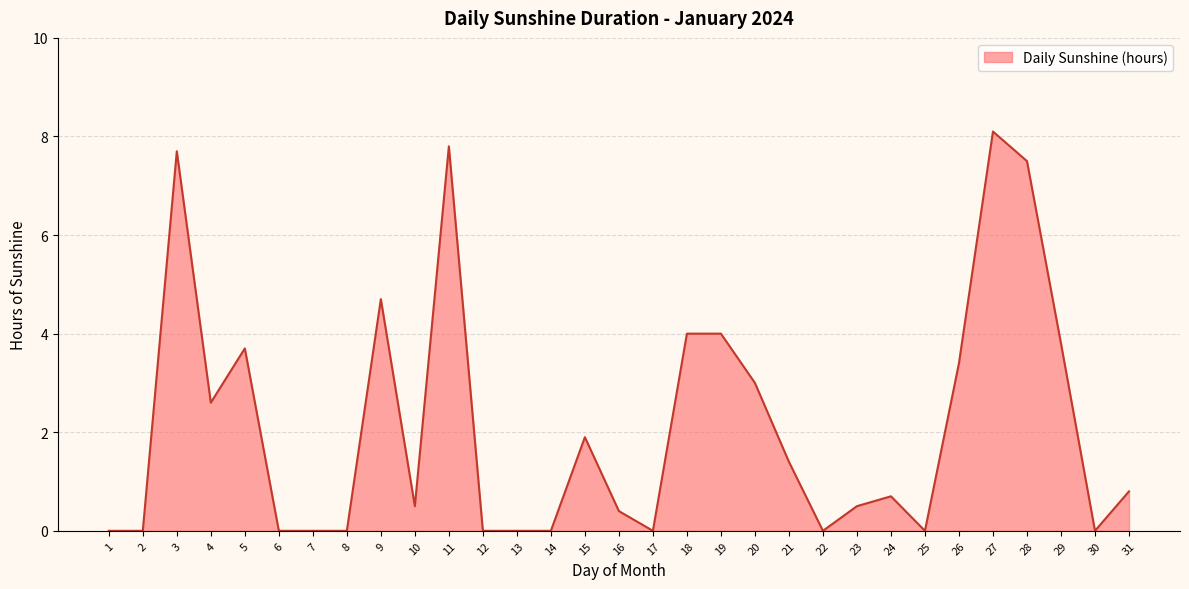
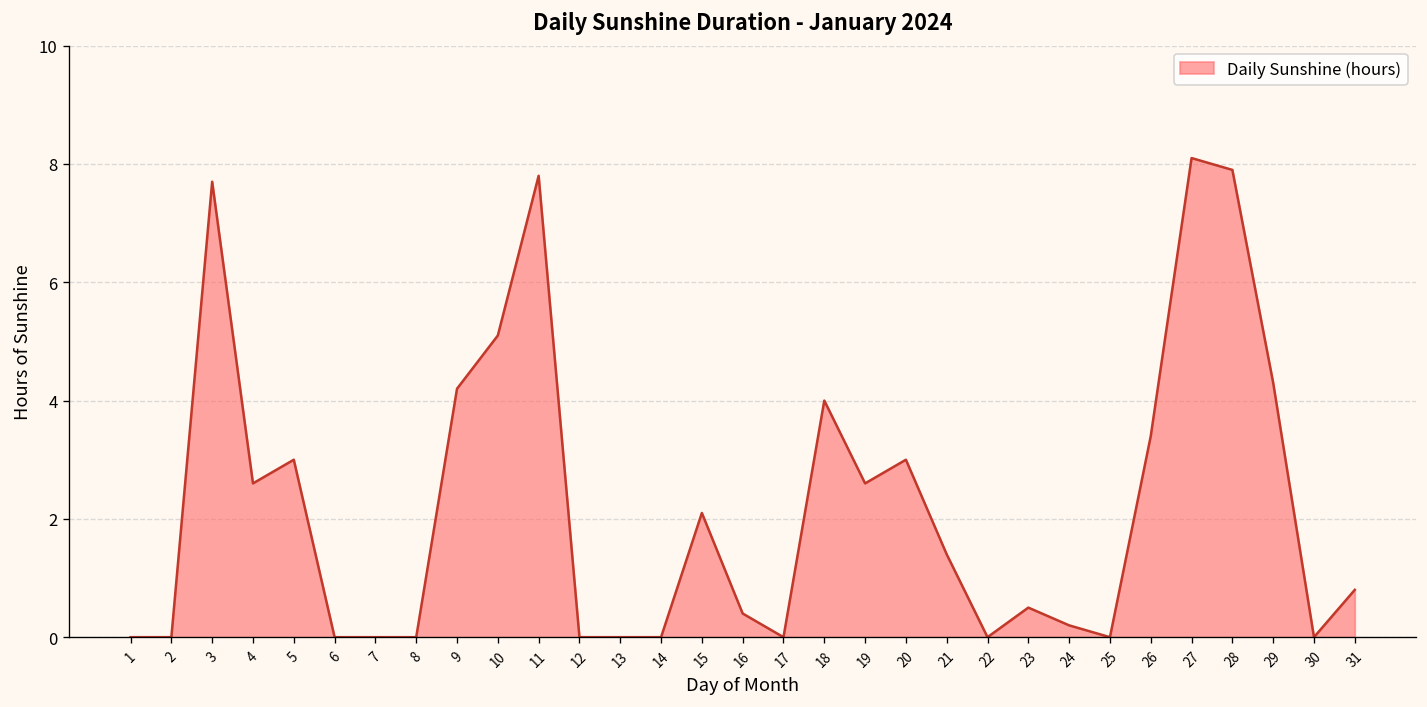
  {
    "1": 0.0,
    "2": 0.0,
    "3": 7.7,
    "4": 2.6,
-   "5": 3.7,
+   "5": 3.0,
    "6": 0.0,
    "7": 0.0,
    "8": 0.0,
-   "9": 4.7,
-   "10": 0.5,
+   "9": 4.2,
+   "10": 5.1,
    "11": 7.8,
    "12": 0.0,
    "13": 0.0,
    "14": 0.0,
-   "15": 1.9,
+   "15": 2.1,
    "16": 0.4,
    "17": 0.0,
    "18": 4.0,
-   "19": 4.0,
+   "19": 2.6,
    "20": 3.0,
    "21": 1.4,
    "22": 0.0,
    "23": 0.5,
-   "24": 0.7,
+   "24": 0.2,
    "25": 0.0,
    "26": 3.4,
    "27": 8.1,
-   "28": 7.5,
-   "29": 3.8,
+   "28": 7.9,
+   "29": 4.3,
    "30": 0.0,
    "31": 0.8
  }
